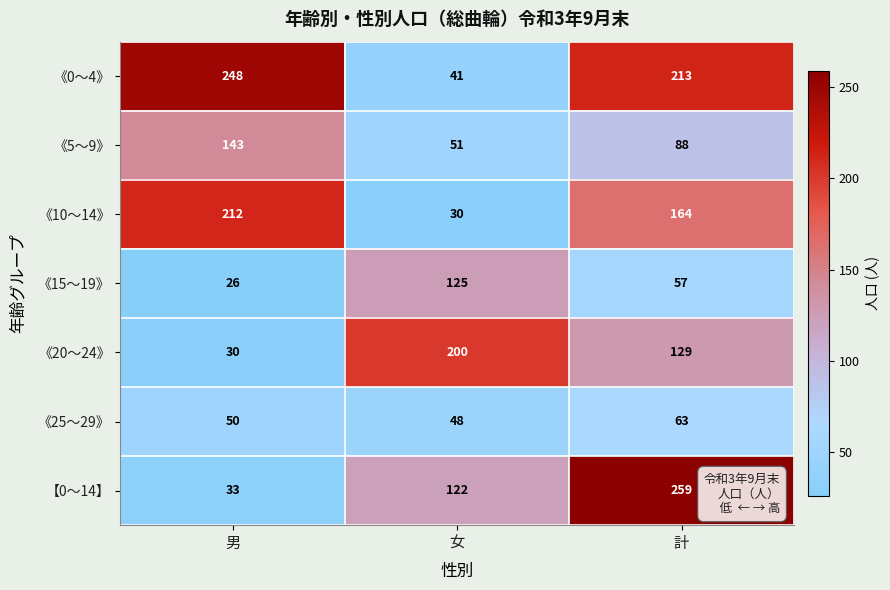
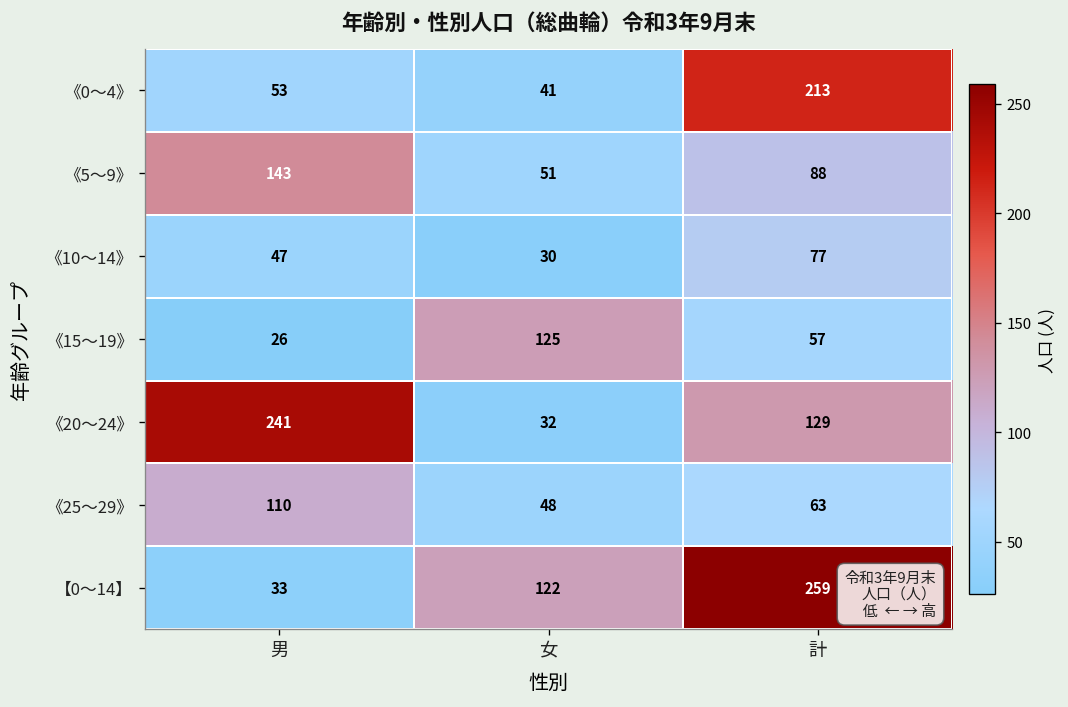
  {
    "《0～4》": {
-     "男": 248,
+     "男": 53,
      "女": 41,
      "計": 213
    },
    "《5～9》": {
      "男": 143,
      "女": 51,
      "計": 88
    },
    "《10～14》": {
-     "男": 212,
+     "男": 47,
      "女": 30,
-     "計": 164
+     "計": 77
    },
    "《15～19》": {
      "男": 26,
      "女": 125,
      "計": 57
    },
    "《20～24》": {
-     "男": 30,
-     "女": 200,
+     "男": 241,
+     "女": 32,
      "計": 129
    },
    "《25～29》": {
-     "男": 50,
+     "男": 110,
      "女": 48,
      "計": 63
    },
    "【0～14】": {
      "男": 33,
      "女": 122,
      "計": 259
    }
  }
